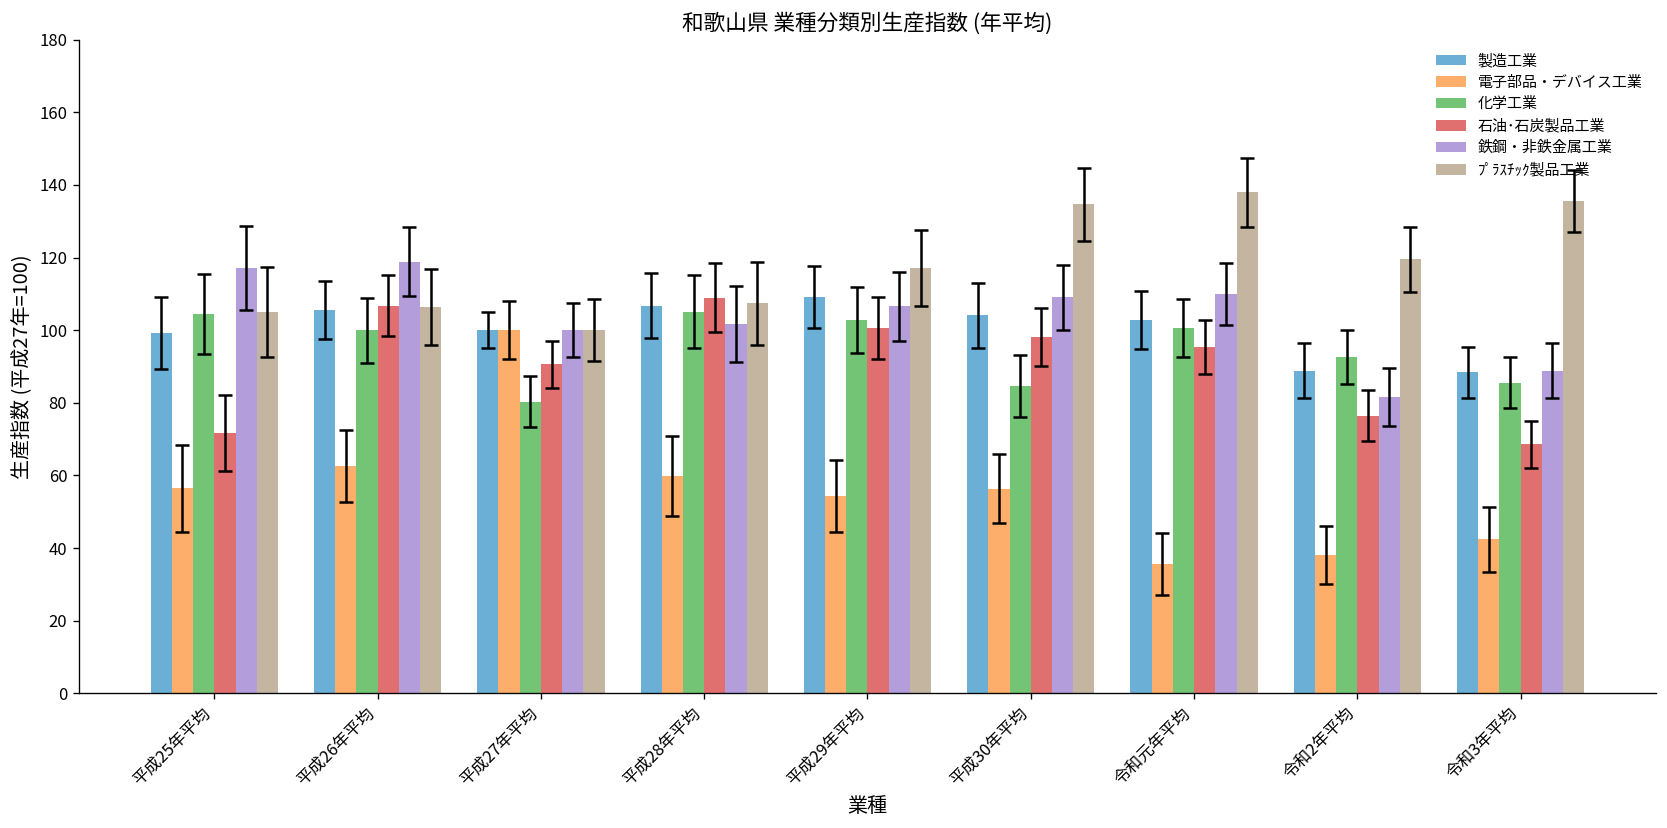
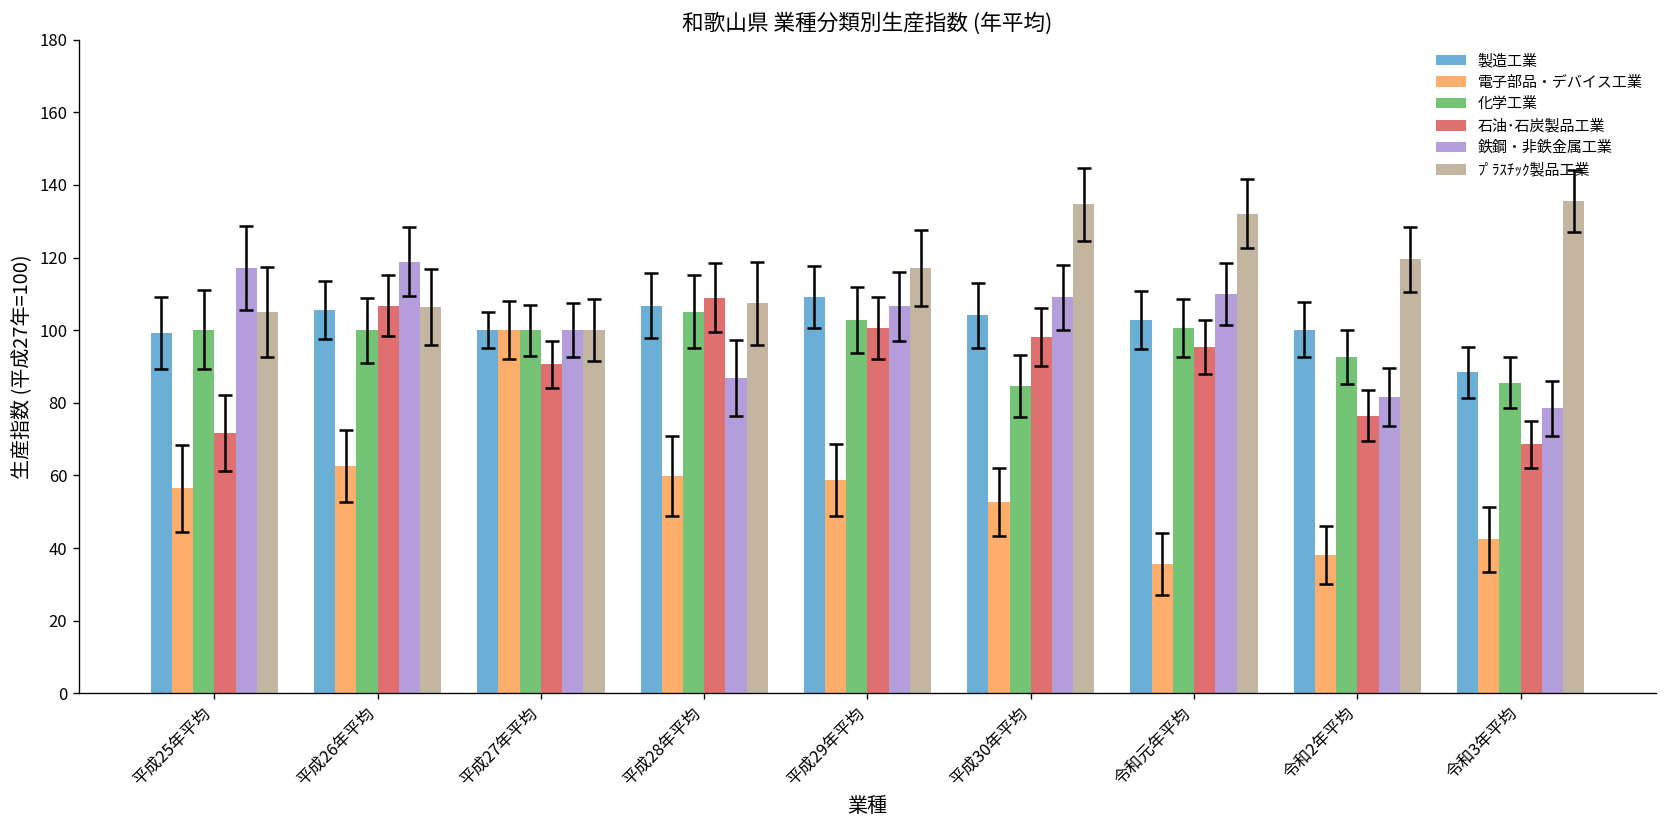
  {
    "製造工業": {
      "平成25年平均": 99,
      "平成26年平均": 106,
      "平成27年平均": 100,
      "平成28年平均": 107,
      "平成29年平均": 109,
      "平成30年平均": 104,
      "令和元年平均": 103,
-     "令和2年平均": 89,
+     "令和2年平均": 100,
      "令和3年平均": 88
    },
    "電子部品・デバイス工業": {
      "平成25年平均": 57,
      "平成26年平均": 63,
      "平成27年平均": 100,
      "平成28年平均": 60,
-     "平成29年平均": 54,
-     "平成30年平均": 56,
+     "平成29年平均": 59,
+     "平成30年平均": 53,
      "令和元年平均": 36,
      "令和2年平均": 38,
      "令和3年平均": 42
    },
    "化学工業": {
-     "平成25年平均": 105,
+     "平成25年平均": 100,
      "平成26年平均": 100,
-     "平成27年平均": 80,
+     "平成27年平均": 100,
      "平成28年平均": 105,
      "平成29年平均": 103,
      "平成30年平均": 85,
      "令和元年平均": 101,
      "令和2年平均": 93,
      "令和3年平均": 86
    },
    "石油･石炭製品工業": {
      "平成25年平均": 72,
      "平成26年平均": 107,
      "平成27年平均": 91,
      "平成28年平均": 109,
      "平成29年平均": 101,
      "平成30年平均": 98,
      "令和元年平均": 95,
      "令和2年平均": 77,
      "令和3年平均": 69
    },
    "鉄鋼・非鉄金属工業": {
      "平成25年平均": 117,
      "平成26年平均": 119,
      "平成27年平均": 100,
-     "平成28年平均": 102,
+     "平成28年平均": 87,
      "平成29年平均": 107,
      "平成30年平均": 109,
      "令和元年平均": 110,
      "令和2年平均": 82,
-     "令和3年平均": 89
+     "令和3年平均": 79
    },
    "ﾌﾟﾗｽﾁｯｸ製品工業": {
      "平成25年平均": 105,
      "平成26年平均": 106,
      "平成27年平均": 100,
      "平成28年平均": 107,
      "平成29年平均": 117,
      "平成30年平均": 135,
-     "令和元年平均": 138,
+     "令和元年平均": 132,
      "令和2年平均": 120,
      "令和3年平均": 136
    }
  }
